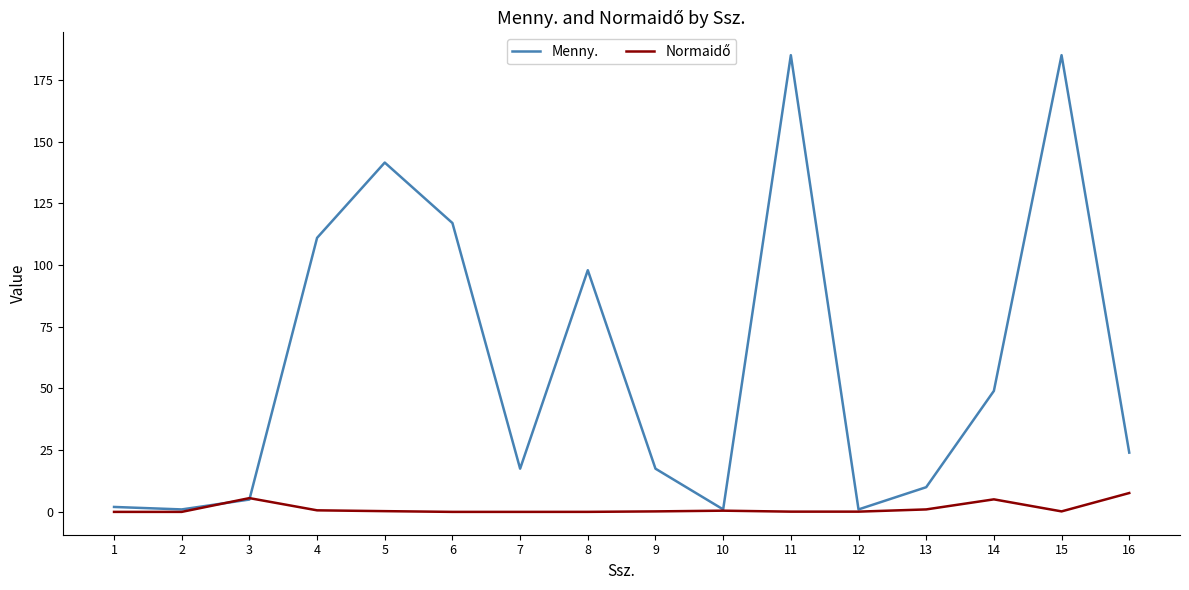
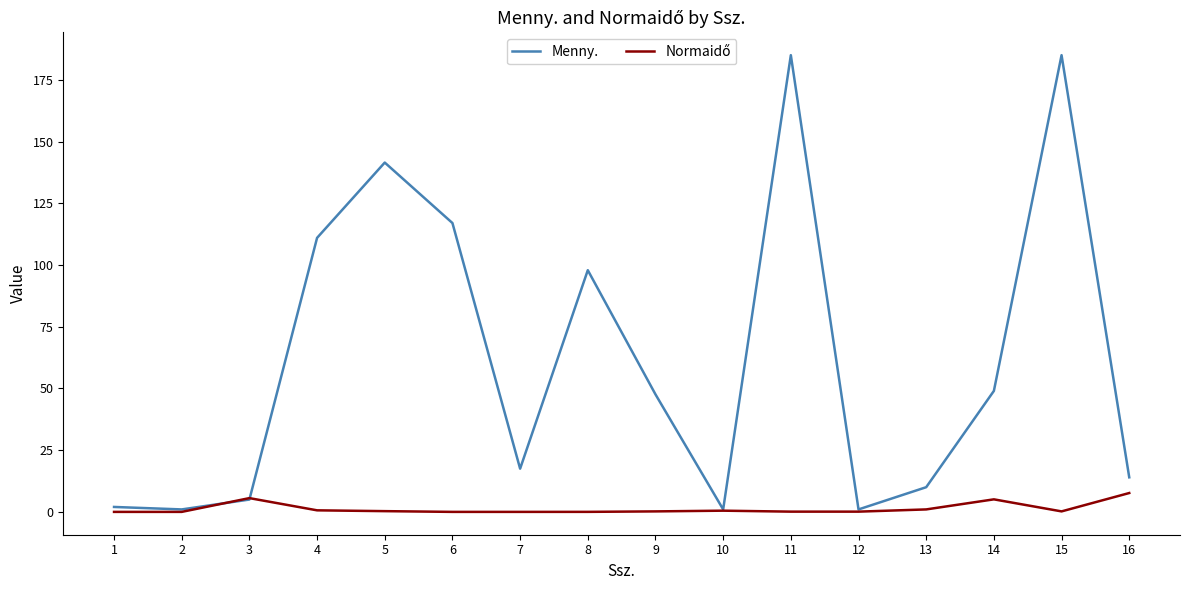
  {
    "Menny.": {
      "1": 2,
      "4": 111,
      "5": 142,
      "6": 117,
      "7": 18,
      "8": 98,
-     "9": 18,
+     "9": 48,
      "11": 185,
      "13": 10,
      "14": 49,
      "15": 185,
-     "16": 24
+     "16": 14
    },
    "Normaidő": {
      "1": 0,
      "4": 1,
      "5": 0,
      "6": 0,
      "7": 0,
      "8": 0,
      "9": 0,
      "11": 0,
      "13": 1,
      "14": 5,
      "15": 0,
      "16": 8
    }
  }
